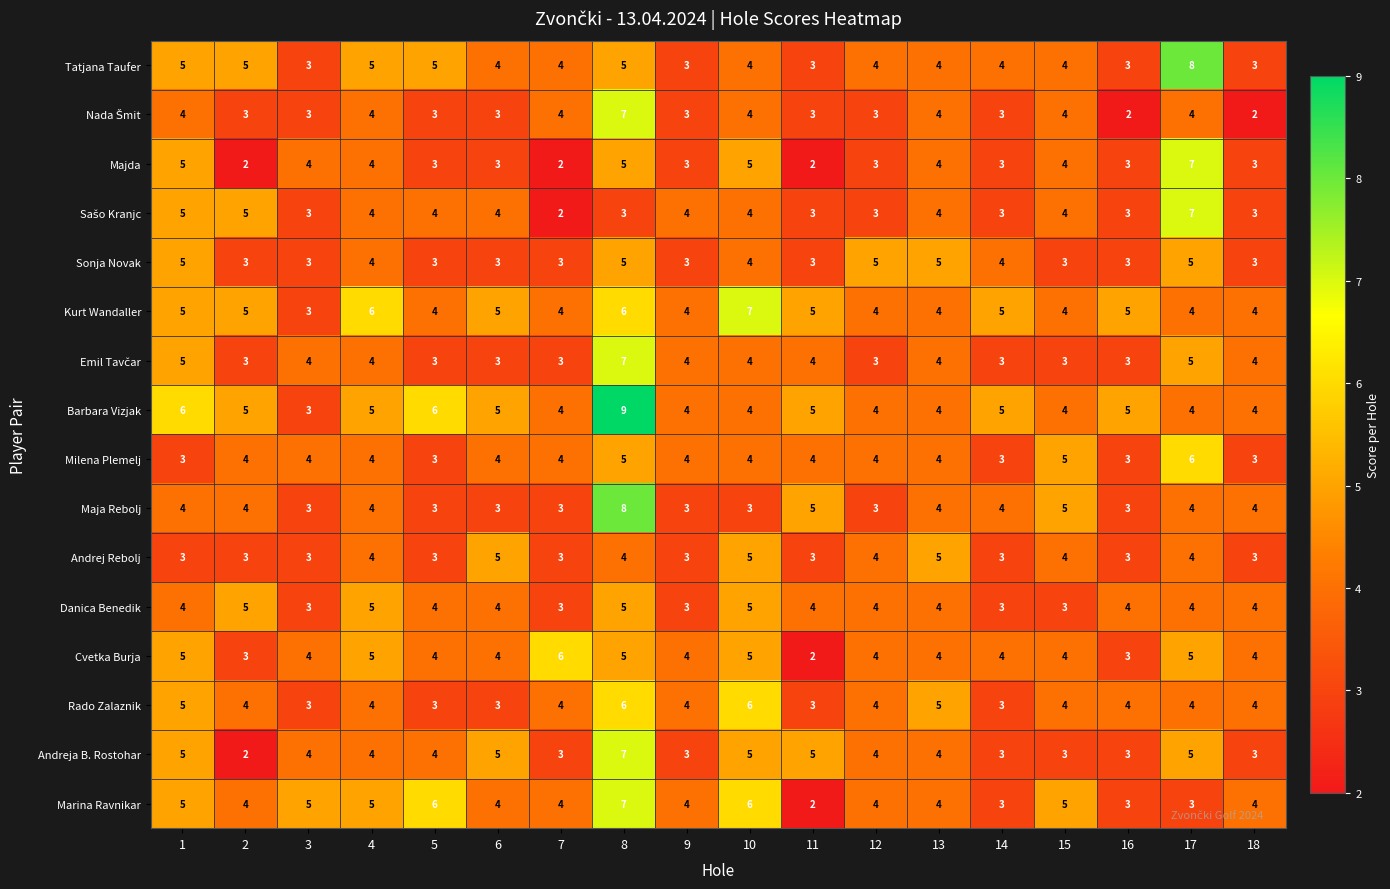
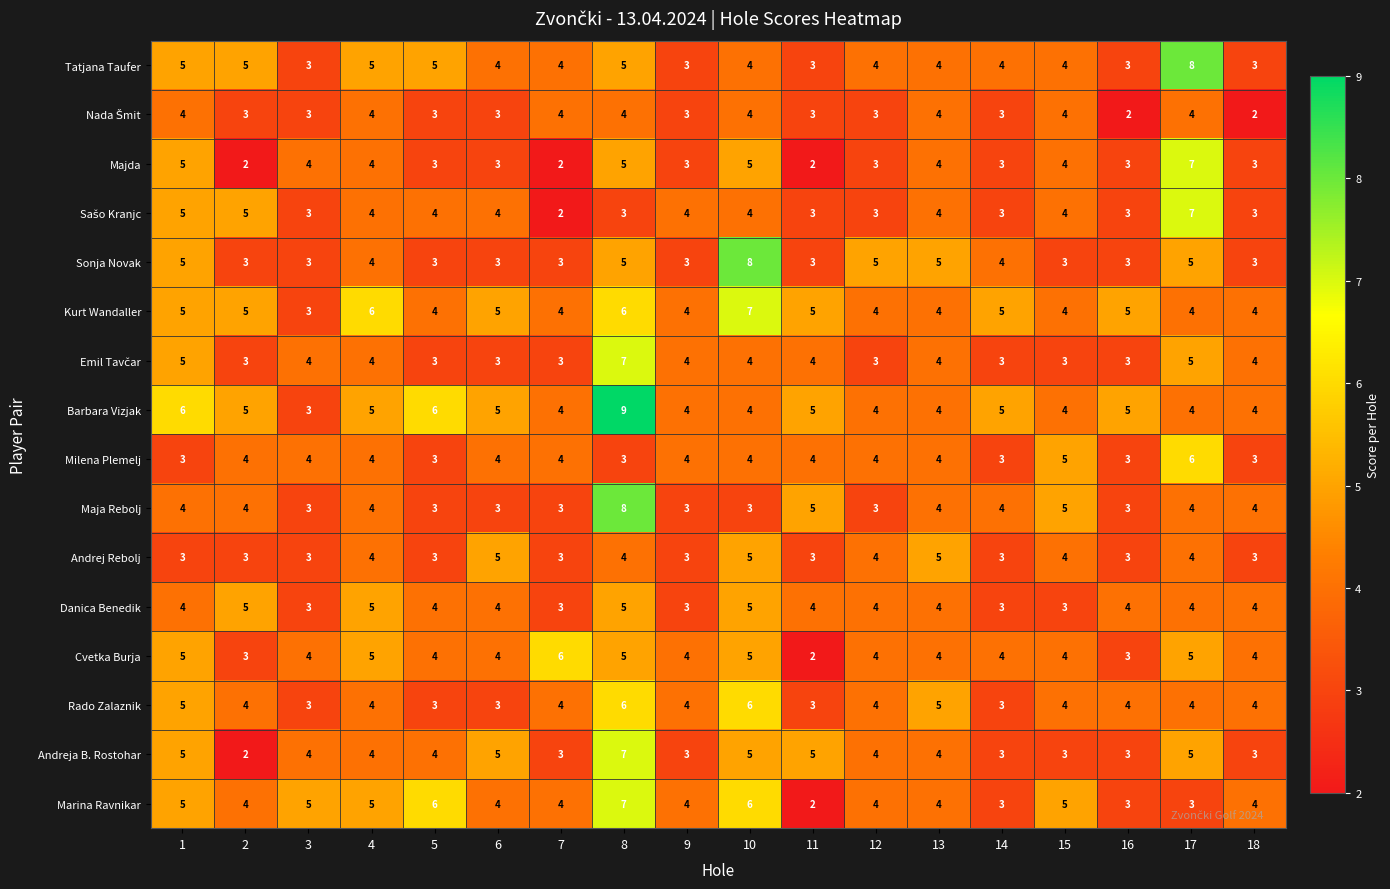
  {
    "Nada Šmit": {
      "1": 4,
      "2": 3,
      "3": 3,
      "4": 4,
      "5": 3,
      "6": 3,
      "7": 4,
-     "8": 7,
+     "8": 4,
      "9": 3,
      "10": 4,
      "11": 3,
      "12": 3,
      "13": 4,
      "14": 3,
      "15": 4,
      "16": 2,
      "17": 4,
      "18": 2
    },
    "Sonja Novak": {
      "1": 5,
      "2": 3,
      "3": 3,
      "4": 4,
      "5": 3,
      "6": 3,
      "7": 3,
      "8": 5,
      "9": 3,
-     "10": 4,
+     "10": 8,
      "11": 3,
      "12": 5,
      "13": 5,
      "14": 4,
      "15": 3,
      "16": 3,
      "17": 5,
      "18": 3
    },
    "Milena Plemelj": {
      "1": 3,
      "2": 4,
      "3": 4,
      "4": 4,
      "5": 3,
      "6": 4,
      "7": 4,
-     "8": 5,
+     "8": 3,
      "9": 4,
      "10": 4,
      "11": 4,
      "12": 4,
      "13": 4,
      "14": 3,
      "15": 5,
      "16": 3,
      "17": 6,
      "18": 3
    }
  }
